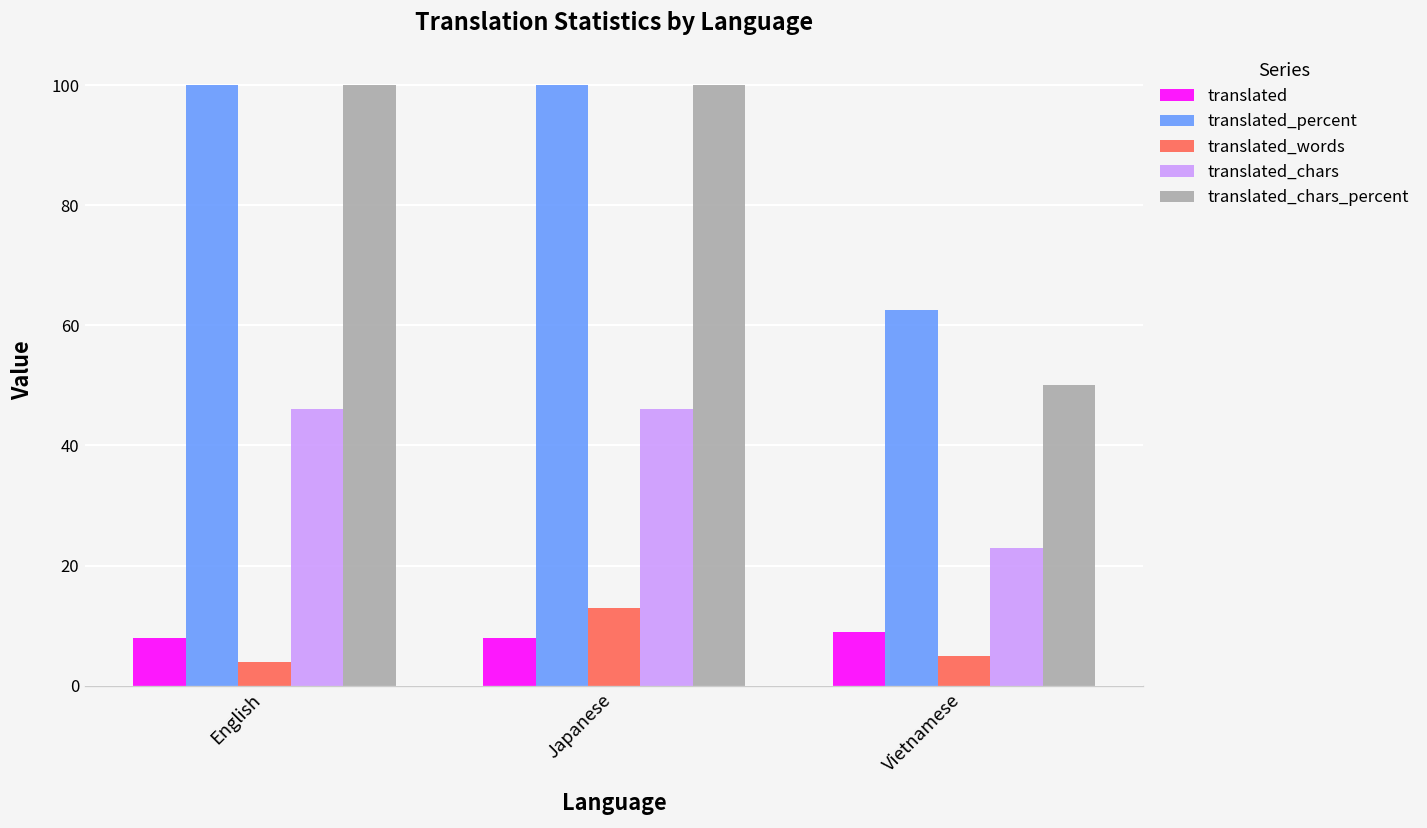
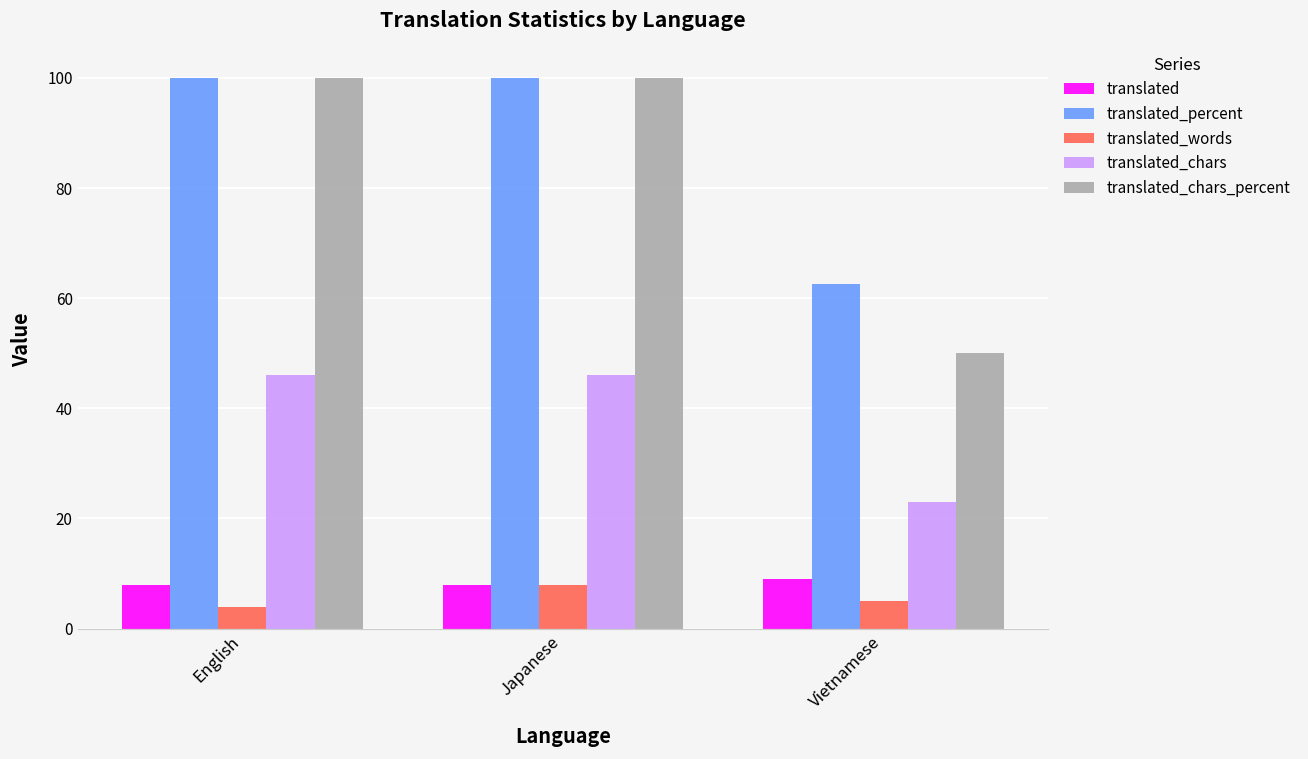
  {
    "translated": {
      "English": 8,
      "Japanese": 8,
      "Vietnamese": 9
    },
    "translated_percent": {
      "English": 100,
      "Japanese": 100,
      "Vietnamese": 63
    },
    "translated_words": {
      "English": 4,
-     "Japanese": 13,
+     "Japanese": 8,
      "Vietnamese": 5
    },
    "translated_chars": {
      "English": 46,
      "Japanese": 46,
      "Vietnamese": 23
    },
    "translated_chars_percent": {
      "English": 100,
      "Japanese": 100,
      "Vietnamese": 50
    }
  }
